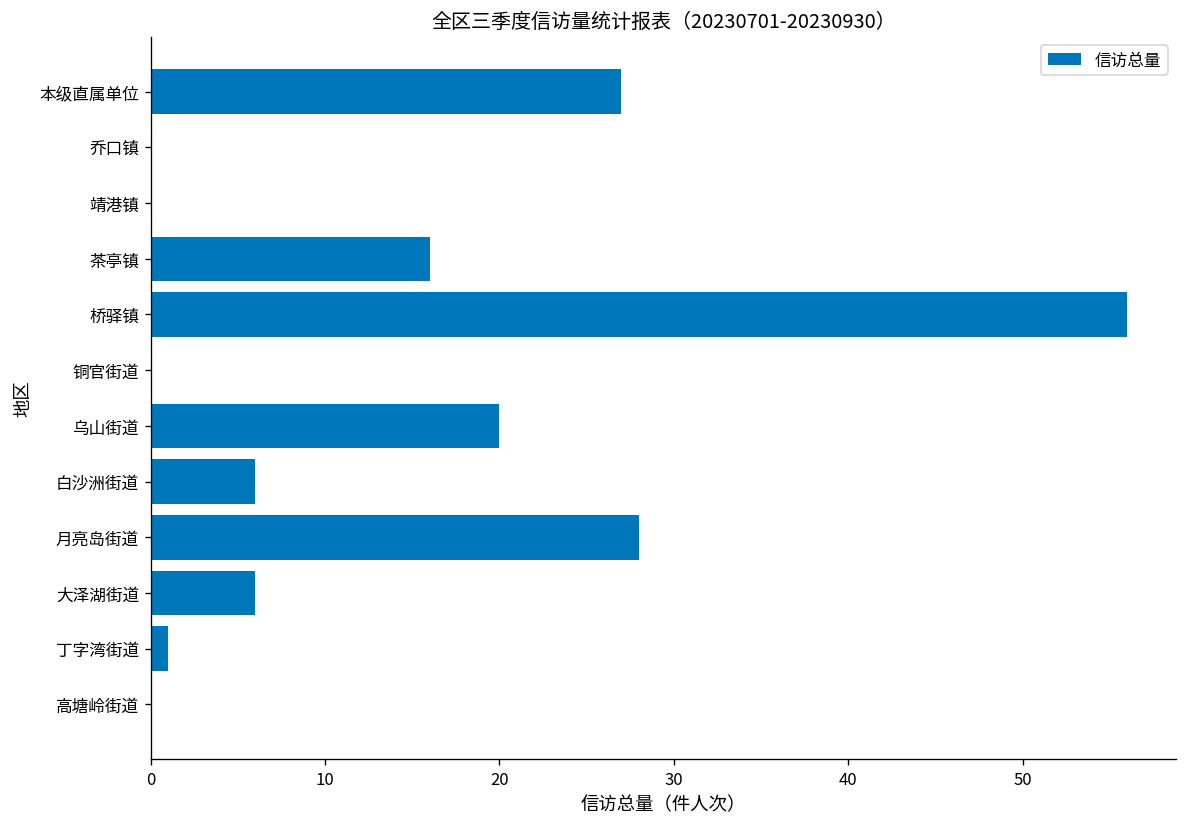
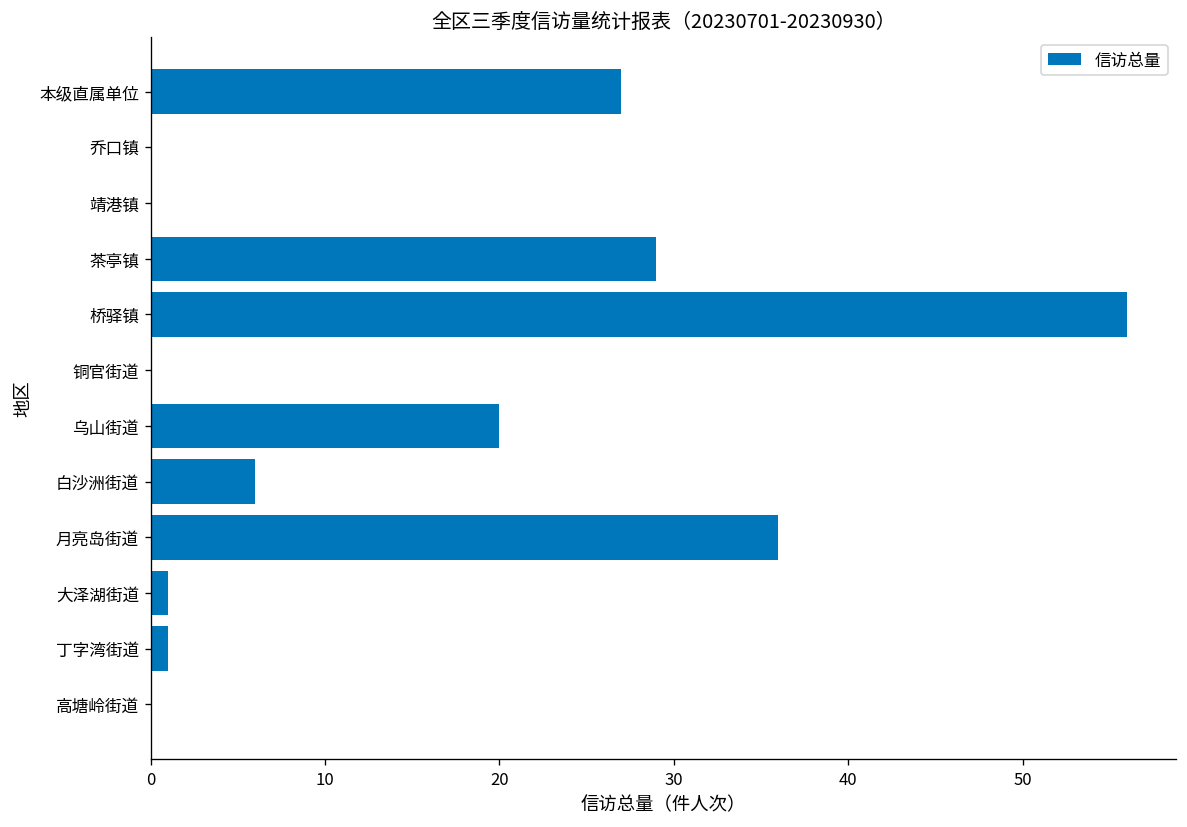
  {
    "本级直属单位": 27,
    "乔口镇": 0,
    "靖港镇": 0,
-   "茶亭镇": 16,
+   "茶亭镇": 29,
    "桥驿镇": 56,
    "铜官街道": 0,
    "乌山街道": 20,
    "白沙洲街道": 6,
-   "月亮岛街道": 28,
-   "大泽湖街道": 6,
+   "月亮岛街道": 36,
+   "大泽湖街道": 1,
    "丁字湾街道": 1,
    "高塘岭街道": 0
  }
